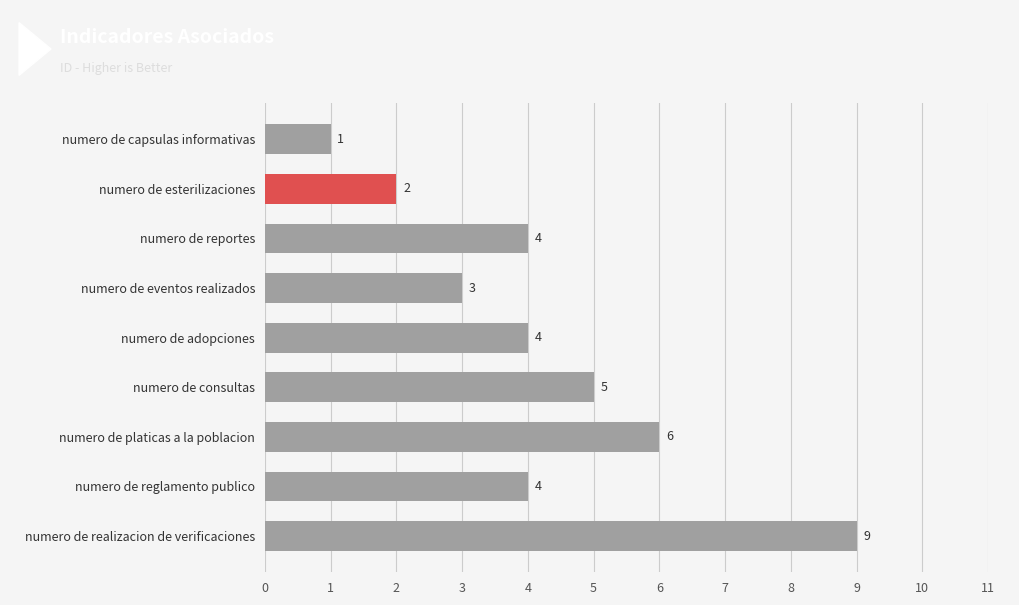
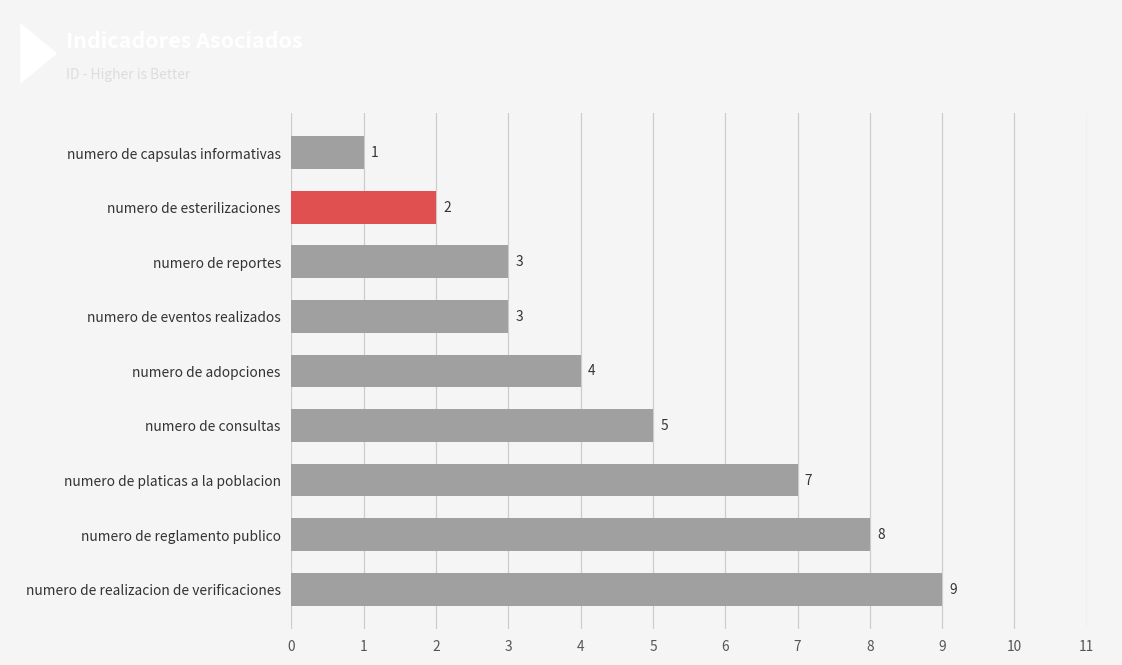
  {
    "numero de capsulas informativas": 1,
    "numero de esterilizaciones": 2,
-   "numero de reportes": 4,
+   "numero de reportes": 3,
    "numero de eventos realizados": 3,
    "numero de adopciones": 4,
    "numero de consultas": 5,
-   "numero de platicas a la poblacion": 6,
-   "numero de reglamento publico": 4,
+   "numero de platicas a la poblacion": 7,
+   "numero de reglamento publico": 8,
    "numero de realizacion de verificaciones": 9
  }
